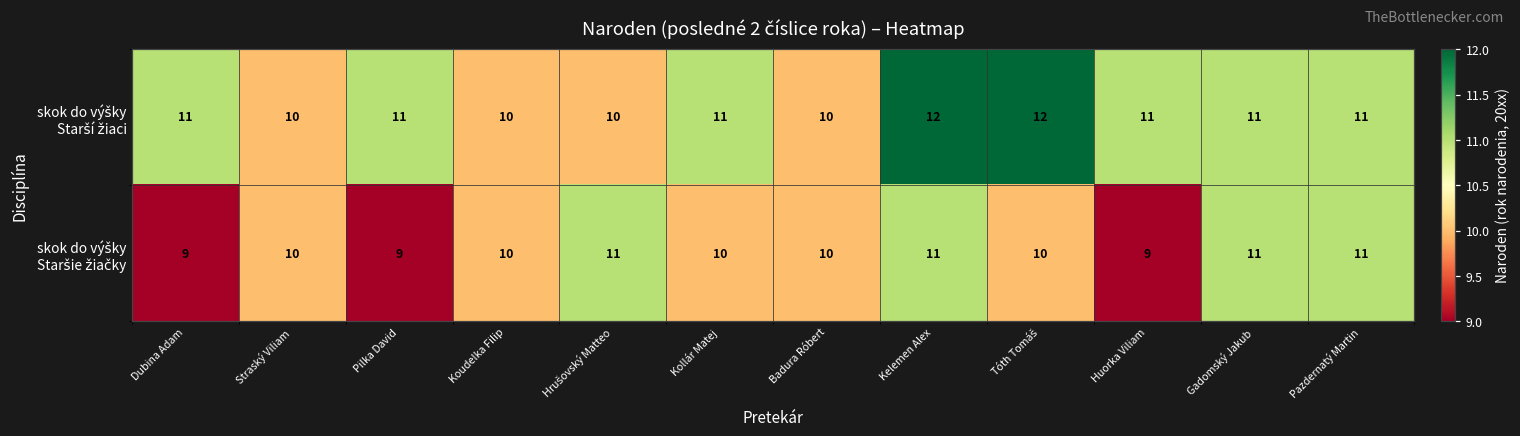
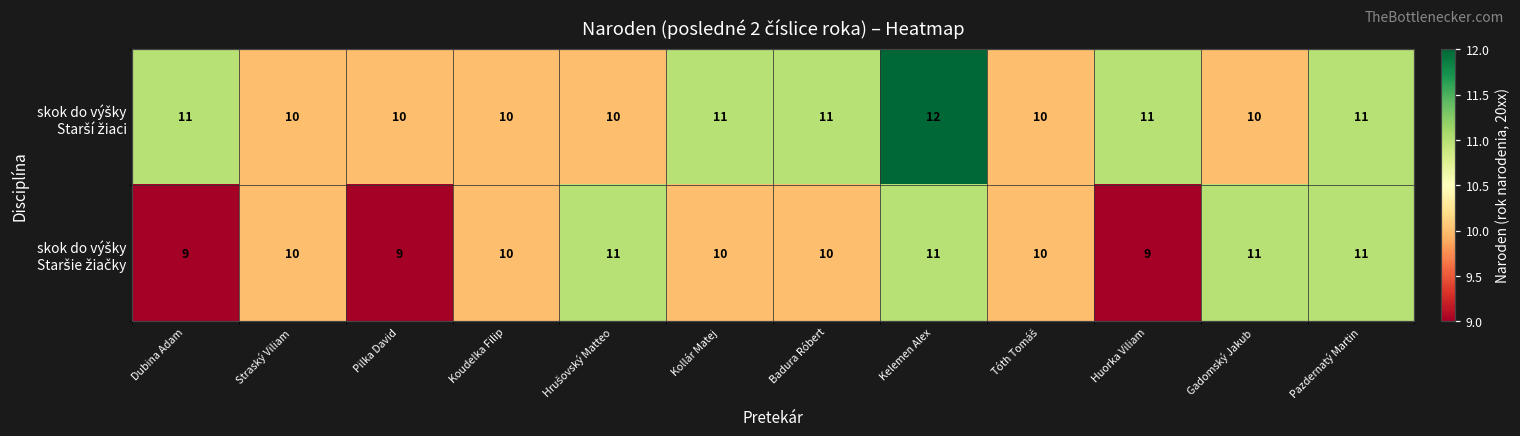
  {
    "skok do výšky Starší žiaci": {
      "Dubina Adam": 11,
      "Straský Viliam": 10,
-     "Pilka David": 11,
+     "Pilka David": 10,
      "Koudelka Filip": 10,
      "Hrušovský Matteo": 10,
      "Kollár Matej": 11,
-     "Badura Róbert": 10,
+     "Badura Róbert": 11,
      "Kelemen Alex": 12,
-     "Tóth Tomáš": 12,
+     "Tóth Tomáš": 10,
      "Huorka Viliam": 11,
-     "Gadomský Jakub": 11,
+     "Gadomský Jakub": 10,
      "Pazdernatý Martin": 11
    },
    "skok do výšky Staršie žiačky": {
      "Dubina Adam": 9,
      "Straský Viliam": 10,
      "Pilka David": 9,
      "Koudelka Filip": 10,
      "Hrušovský Matteo": 11,
      "Kollár Matej": 10,
      "Badura Róbert": 10,
      "Kelemen Alex": 11,
      "Tóth Tomáš": 10,
      "Huorka Viliam": 9,
      "Gadomský Jakub": 11,
      "Pazdernatý Martin": 11
    }
  }
